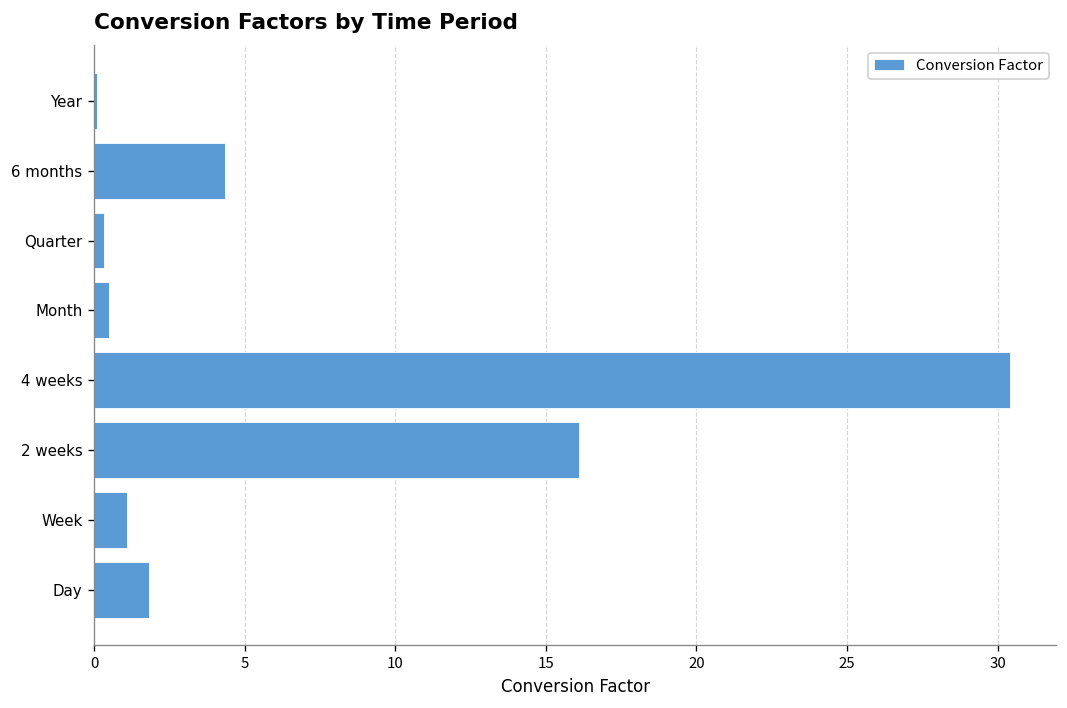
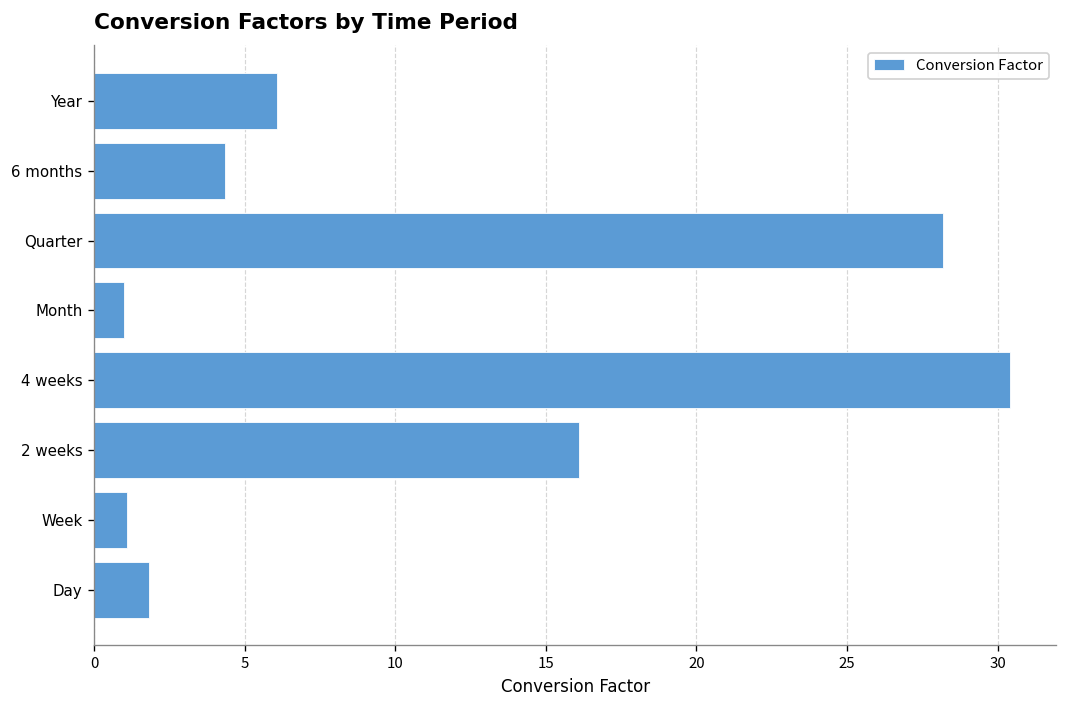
  {
-   "Year": 0.1,
+   "Year": 6.1,
    "6 months": 4.3,
-   "Quarter": 0.3,
-   "Month": 0.5,
+   "Quarter": 28.2,
+   "Month": 1.0,
    "4 weeks": 30.4,
    "2 weeks": 16.1,
    "Week": 1.1,
    "Day": 1.8
  }
